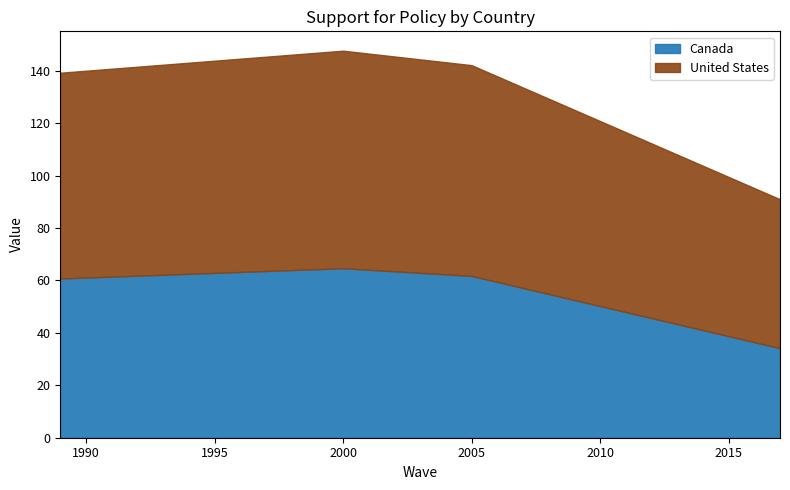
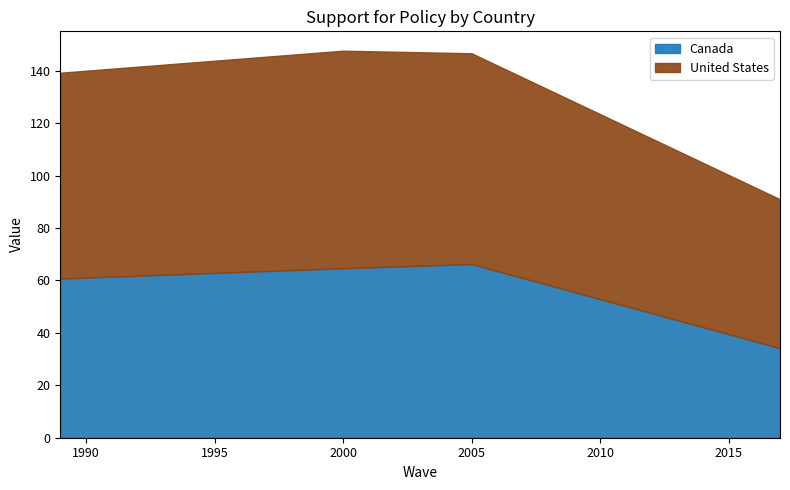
  {
    "Canada": {
      "2000": 65,
-     "2005": 62
+     "2005": 66
    },
    "United States": {
      "2000": 83,
      "2005": 80
    }
  }
